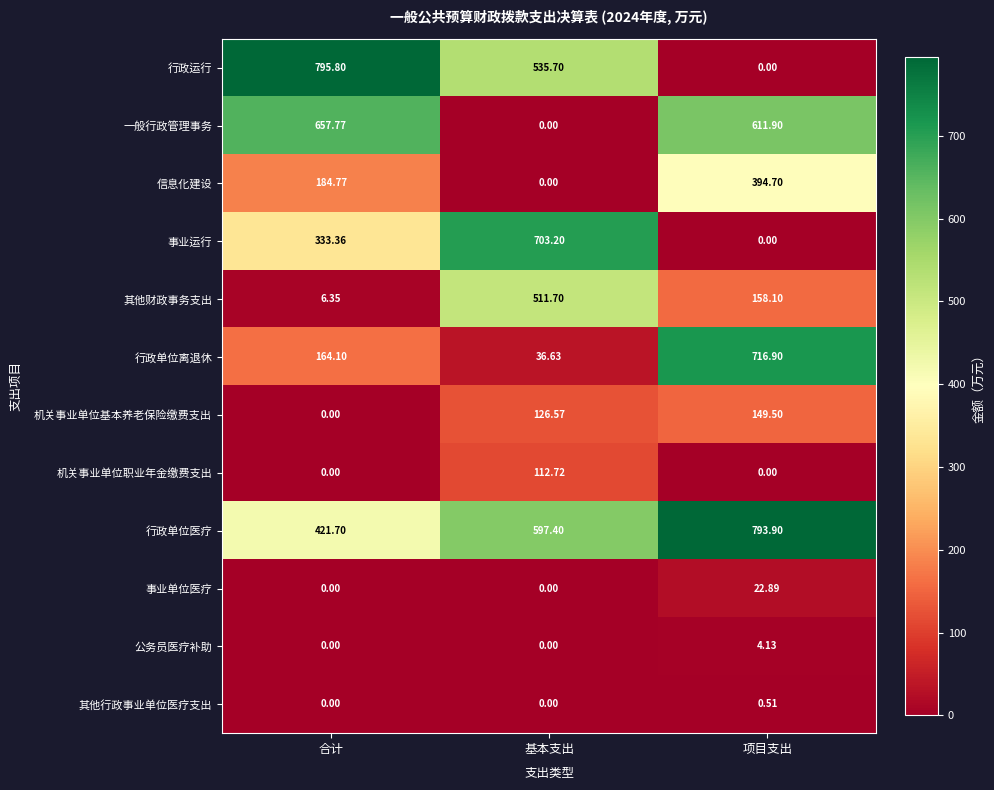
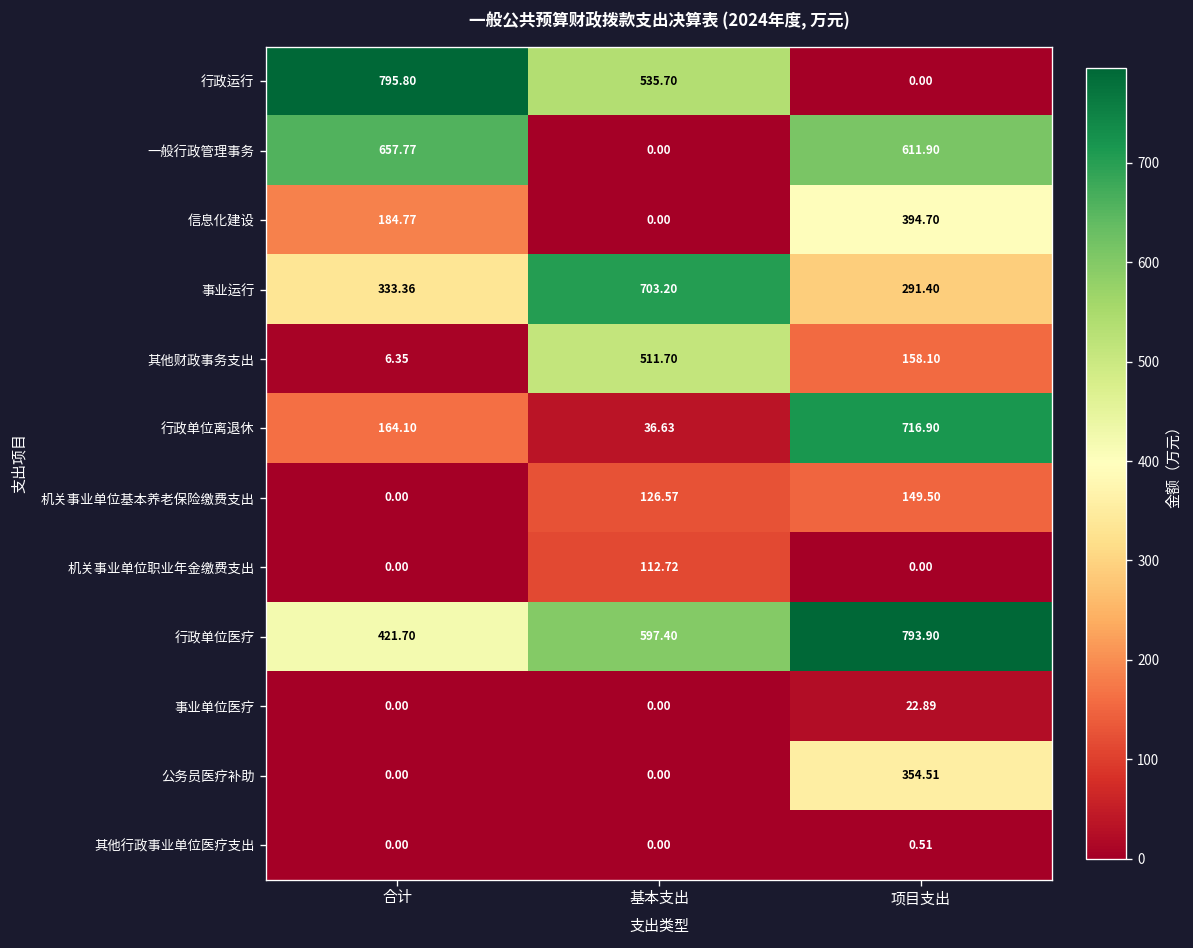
  {
    "行政运行": {
      "合计": 795.80,
      "基本支出": 535.70,
      "项目支出": 0.00
    },
    "一般行政管理事务": {
      "合计": 657.77,
      "基本支出": 0.00,
      "项目支出": 611.90
    },
    "信息化建设": {
      "合计": 184.77,
      "基本支出": 0.00,
      "项目支出": 394.70
    },
    "事业运行": {
      "合计": 333.36,
      "基本支出": 703.20,
-     "项目支出": 0.00
+     "项目支出": 291.40
    },
    "其他财政事务支出": {
      "合计": 6.35,
      "基本支出": 511.70,
      "项目支出": 158.10
    },
    "行政单位离退休": {
      "合计": 164.10,
      "基本支出": 36.63,
      "项目支出": 716.90
    },
    "机关事业单位基本养老保险缴费支出": {
      "合计": 0.00,
      "基本支出": 126.57,
      "项目支出": 149.50
    },
    "机关事业单位职业年金缴费支出": {
      "合计": 0.00,
      "基本支出": 112.72,
      "项目支出": 0.00
    },
    "行政单位医疗": {
      "合计": 421.70,
      "基本支出": 597.40,
      "项目支出": 793.90
    },
    "事业单位医疗": {
      "合计": 0.00,
      "基本支出": 0.00,
      "项目支出": 22.89
    },
    "公务员医疗补助": {
      "合计": 0.00,
      "基本支出": 0.00,
-     "项目支出": 4.13
+     "项目支出": 354.51
    },
    "其他行政事业单位医疗支出": {
      "合计": 0.00,
      "基本支出": 0.00,
      "项目支出": 0.51
    }
  }
